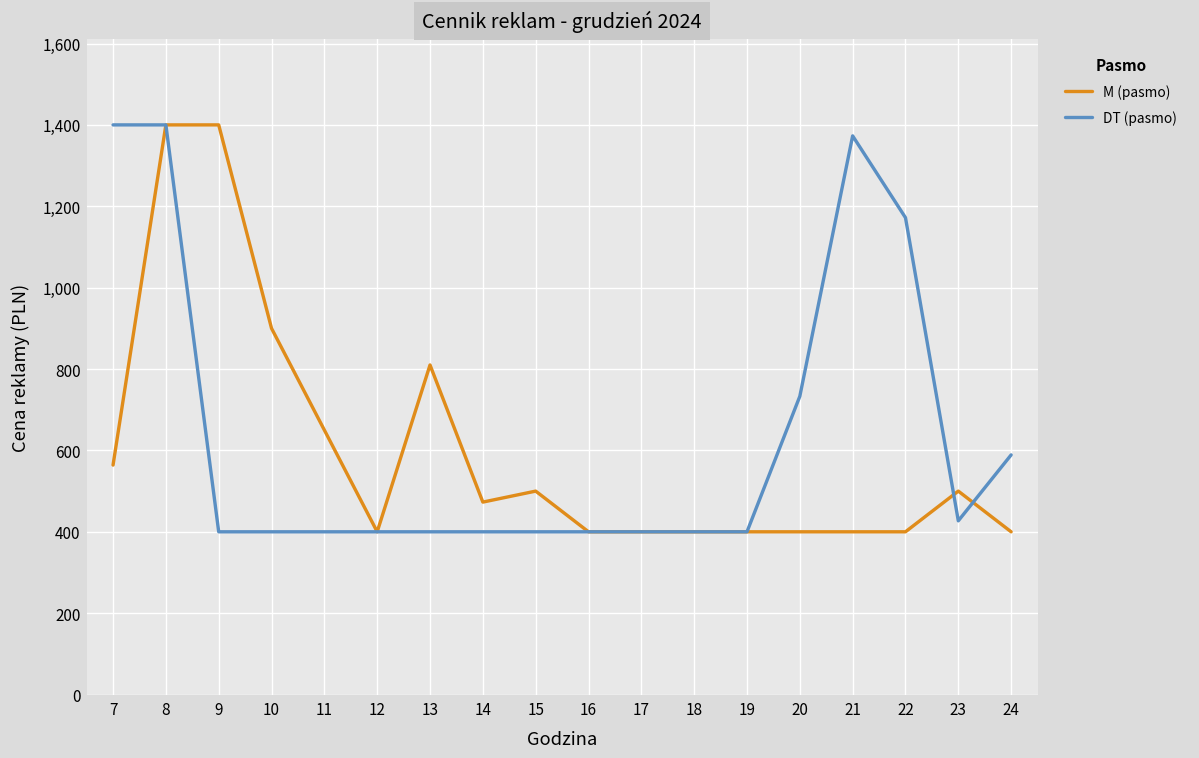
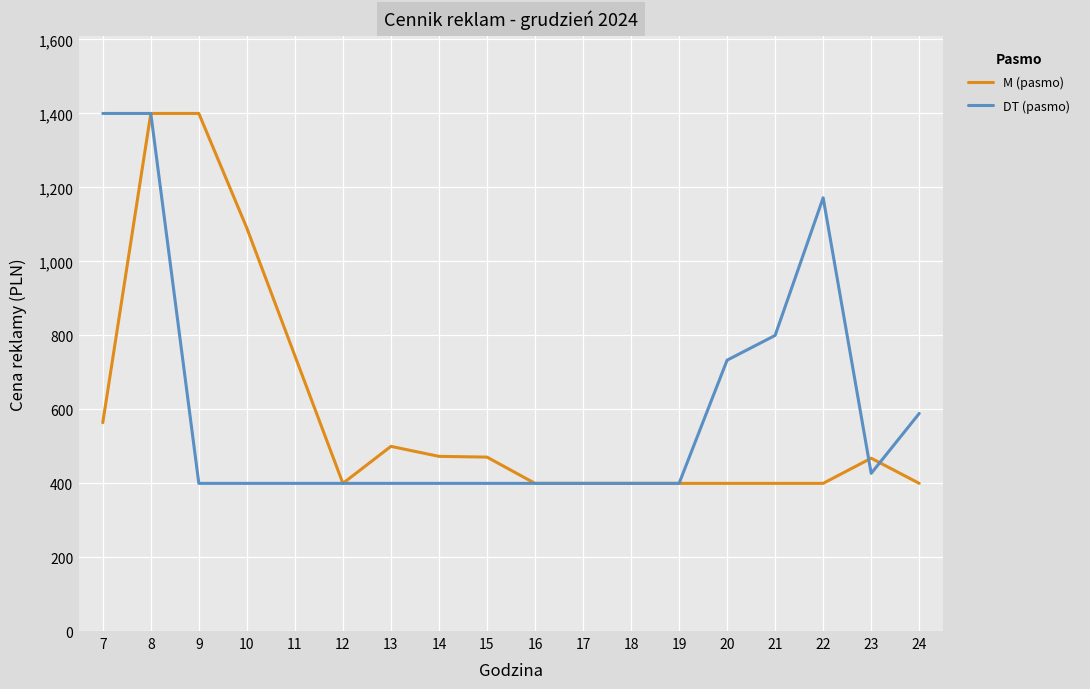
  {
    "M (pasmo)": {
      "7": "560",
      "9": "1,400",
-     "10": "900",
-     "13": "810",
+     "10": "1,090",
+     "13": "500",
      "14": "470",
-     "15": "500",
+     "15": "470",
      "20": "400",
      "21": "400",
      "22": "400",
-     "23": "500",
+     "23": "470",
      "24": "400"
    },
    "DT (pasmo)": {
      "7": "1,400",
      "9": "400",
      "10": "400",
      "13": "400",
      "14": "400",
      "15": "400",
      "20": "730",
-     "21": "1,370",
+     "21": "800",
      "22": "1,170",
      "23": "430",
      "24": "590"
    }
  }
